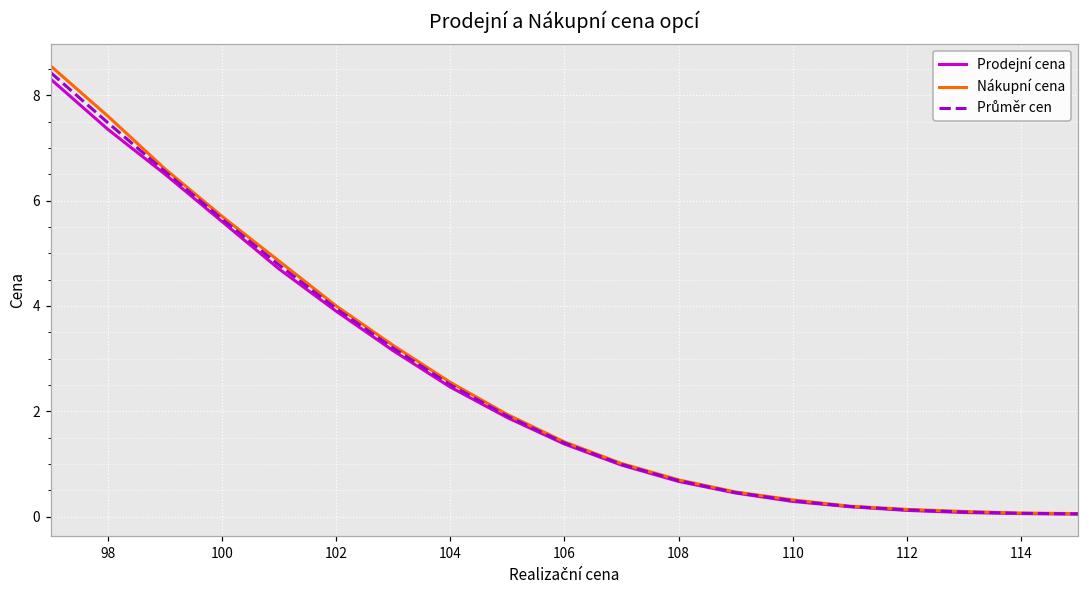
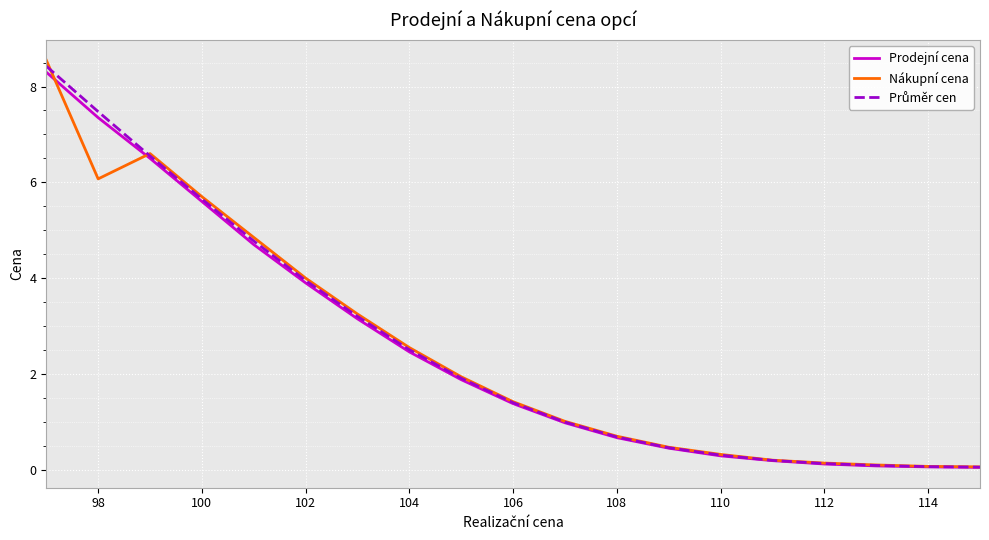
  {
    "Nákupní cena": {
-     "98": 7.6
+     "98": 6.1
    }
  }
